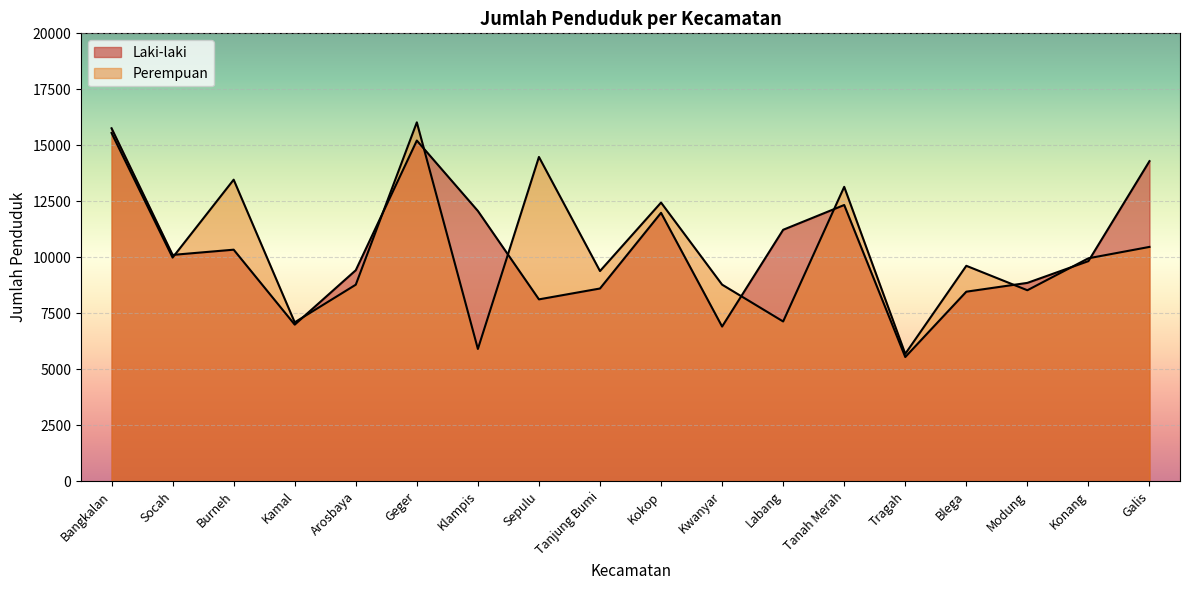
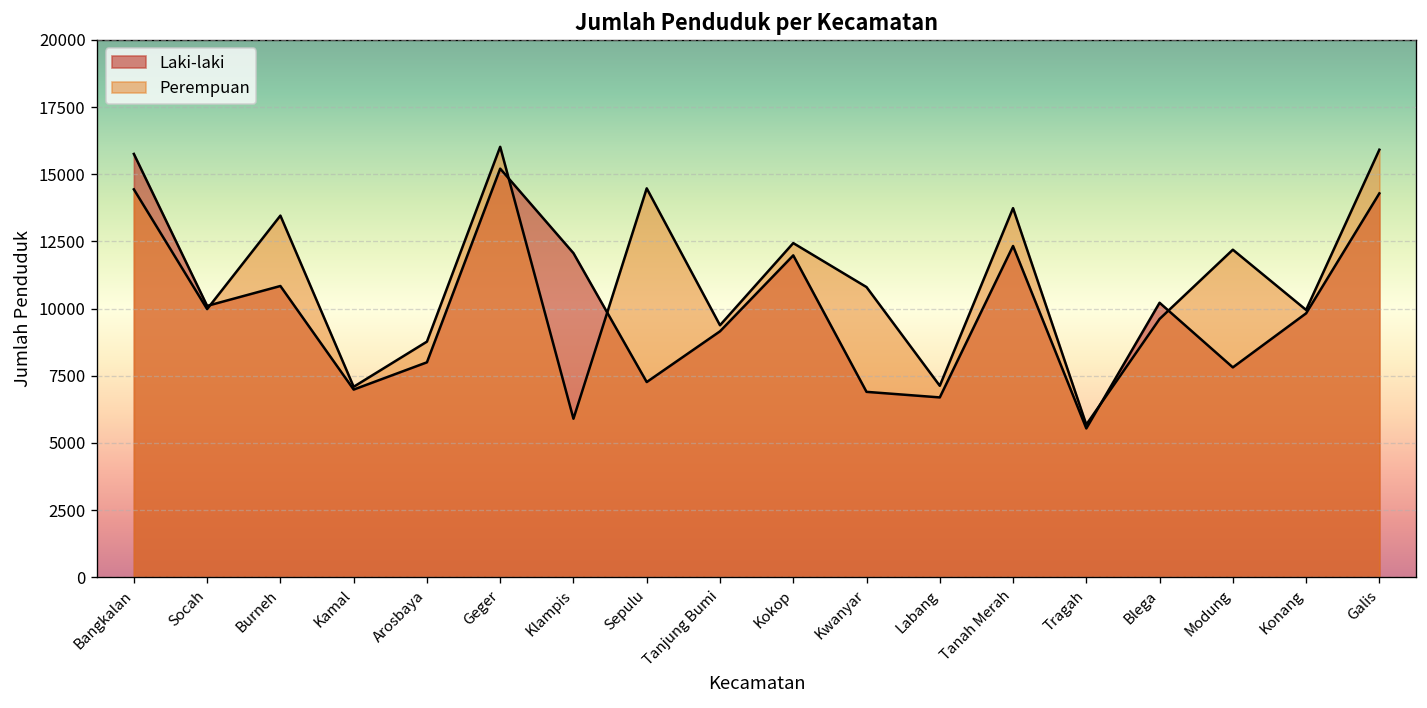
  {
    "Laki-laki": {
      "Bangkalan": 15800,
      "Socah": 10100,
-     "Burneh": 10300,
-     "Arosbaya": 9400,
+     "Burneh": 10800,
+     "Arosbaya": 8000,
      "Geger": 15200,
      "Klampis": 12100,
-     "Sepulu": 8100,
-     "Tanjung Bumi": 8600,
+     "Sepulu": 7300,
+     "Tanjung Bumi": 9200,
      "Kokop": 12000,
      "Kwanyar": 6900,
-     "Labang": 11200,
+     "Labang": 6700,
      "Tanah Merah": 12300,
      "Tragah": 5500,
-     "Blega": 8500,
-     "Modung": 8900,
+     "Blega": 10200,
+     "Modung": 7800,
      "Konang": 9800,
      "Galis": 14300
    },
    "Perempuan": {
-     "Bangkalan": 15500,
+     "Bangkalan": 14400,
      "Socah": 10000,
      "Burneh": 13500,
      "Arosbaya": 8800,
      "Geger": 16000,
      "Klampis": 5900,
      "Sepulu": 14500,
      "Tanjung Bumi": 9400,
      "Kokop": 12400,
-     "Kwanyar": 8800,
+     "Kwanyar": 10800,
      "Labang": 7100,
-     "Tanah Merah": 13100,
+     "Tanah Merah": 13700,
      "Tragah": 5700,
      "Blega": 9600,
-     "Modung": 8500,
+     "Modung": 12200,
      "Konang": 10000,
-     "Galis": 10500
+     "Galis": 15900
    }
  }
